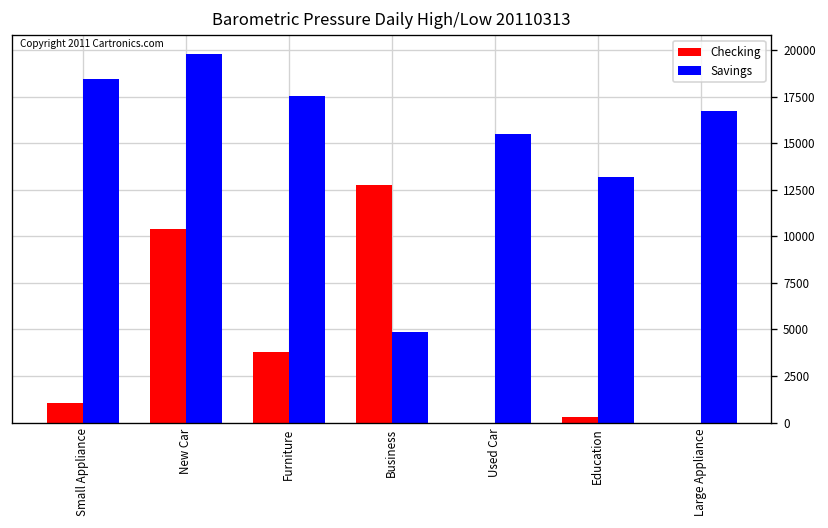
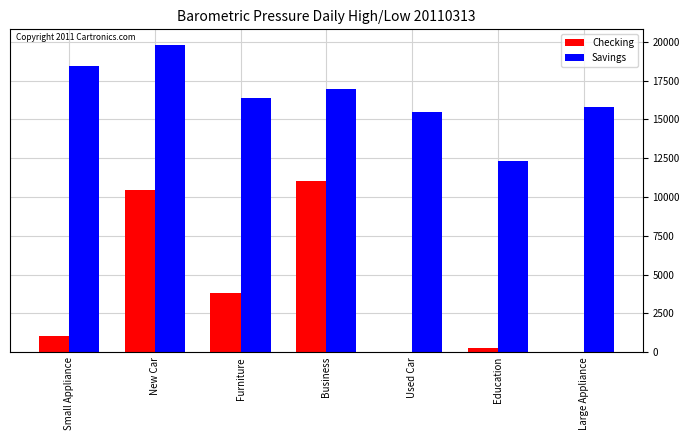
  {
    "Checking": {
      "Small Appliance": 1000,
      "New Car": 10400,
      "Furniture": 3800,
-     "Business": 12800,
+     "Business": 11000,
      "Used Car": 0,
      "Education": 300,
      "Large Appliance": 0
    },
    "Savings": {
      "New Car": 19800,
-     "Furniture": 17500,
-     "Business": 4900,
+     "Furniture": 16400,
+     "Business": 17000,
      "Used Car": 15500,
-     "Education": 13200,
-     "Large Appliance": 16700
+     "Education": 12300,
+     "Large Appliance": 15800
    }
  }
